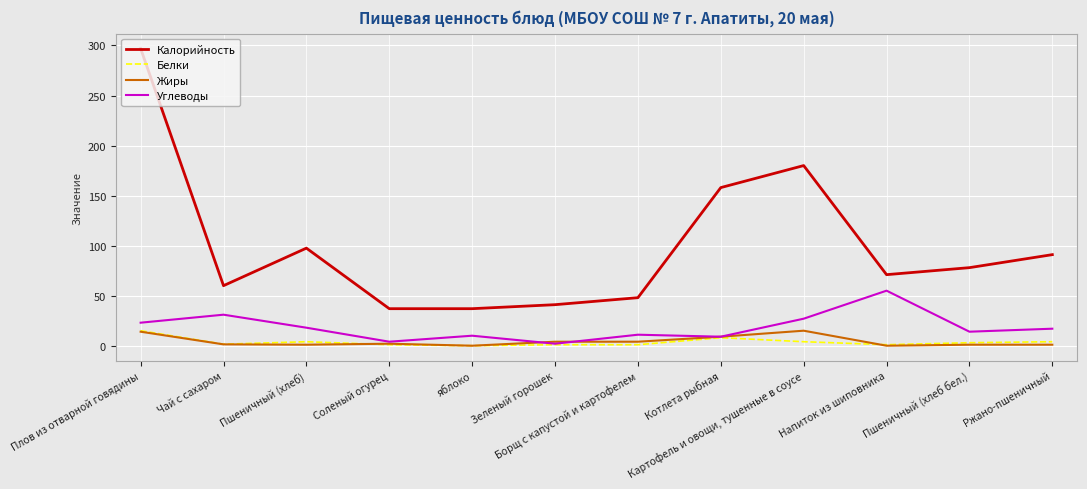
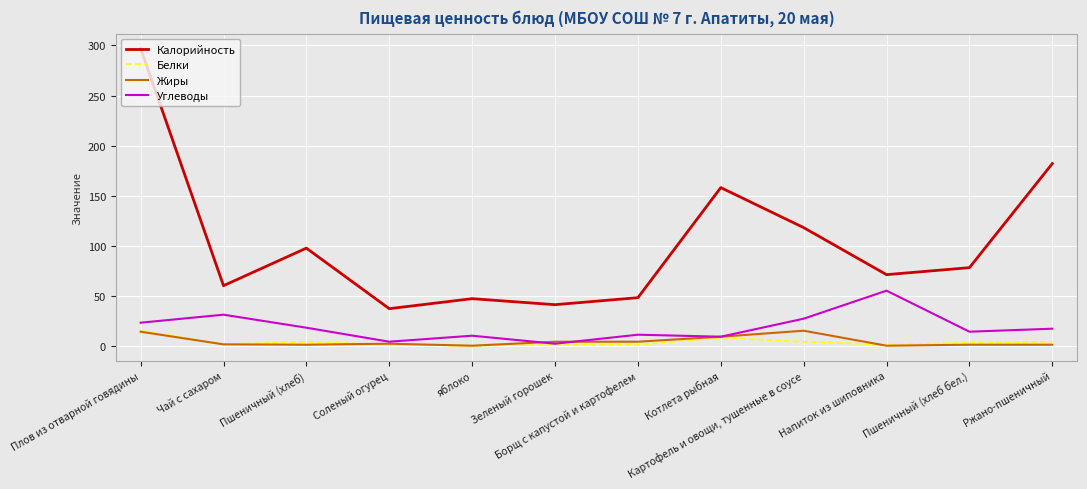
  {
    "Калорийность": {
      "Чай с сахаром": 60,
      "Пшеничный (хлеб)": 98,
      "Соленый огурец": 37,
-     "яблоко": 37,
+     "яблоко": 47,
      "Зеленый горошек": 41,
      "Борщ с капустой и картофелем": 48,
      "Котлета рыбная": 158,
-     "Картофель и овощи, тушенные в соусе": 180,
+     "Картофель и овощи, тушенные в соусе": 118,
      "Напиток из шиповника": 71,
      "Пшеничный (хлеб бел.)": 78,
-     "Ржано-пшеничный": 91
+     "Ржано-пшеничный": 182
    },
    "Белки": {
      "Пшеничный (хлеб)": 4,
      "Борщ с капустой и картофелем": 1,
      "Картофель и овощи, тушенные в соусе": 4,
      "Ржано-пшеничный": 4
    },
    "Жиры": {
      "Пшеничный (хлеб)": 1,
      "Борщ с капустой и картофелем": 4,
      "Картофель и овощи, тушенные в соусе": 15,
      "Ржано-пшеничный": 1
    },
    "Углеводы": {
      "Плов из отварной говядины": 23,
      "Чай с сахаром": 31,
      "Пшеничный (хлеб)": 18,
      "яблоко": 10,
      "Борщ с капустой и картофелем": 11,
      "Картофель и овощи, тушенные в соусе": 27,
      "Напиток из шиповника": 55,
      "Пшеничный (хлеб бел.)": 14,
      "Ржано-пшеничный": 17
    }
  }
